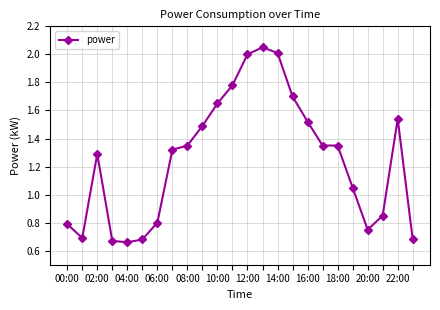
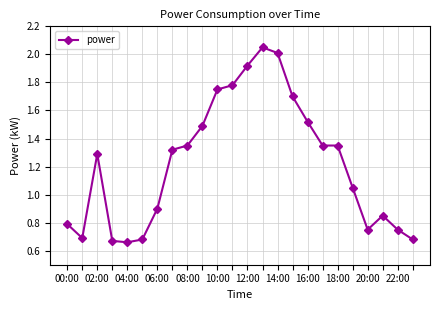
  {
    "00:00": 0.79,
    "02:00": 1.29,
    "04:00": 0.66,
-   "06:00": 0.8,
+   "06:00": 0.9,
    "08:00": 1.35,
-   "10:00": 1.65,
-   "12:00": 2.00,
+   "10:00": 1.75,
+   "12:00": 1.92,
    "14:00": 2.01,
    "16:00": 1.52,
    "18:00": 1.35,
    "20:00": 0.75,
-   "22:00": 1.54
+   "22:00": 0.75
  }
